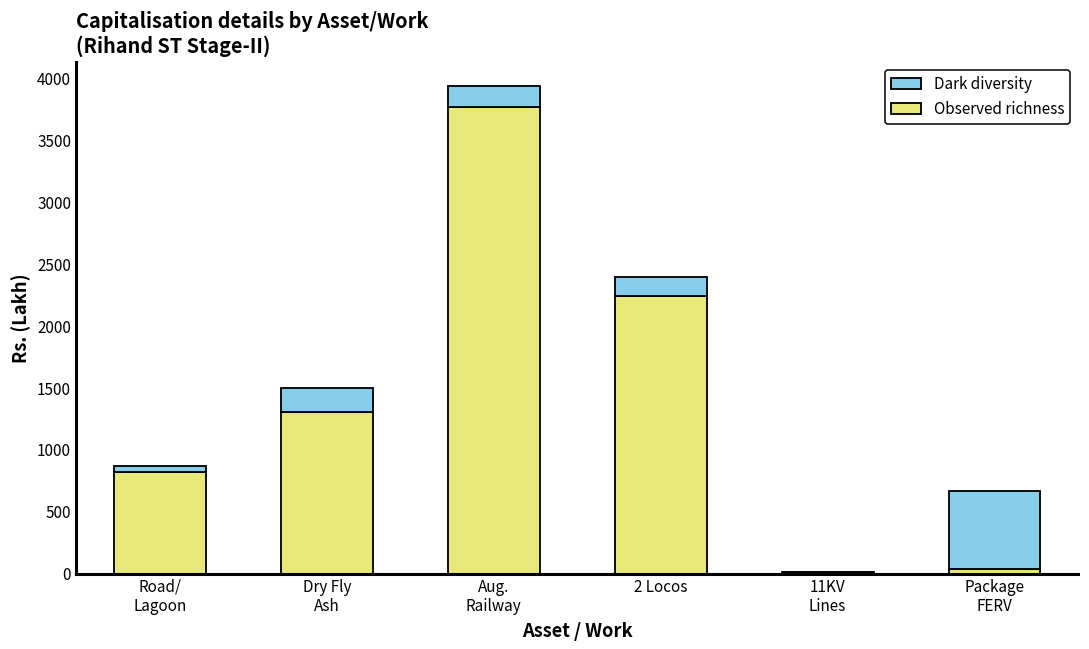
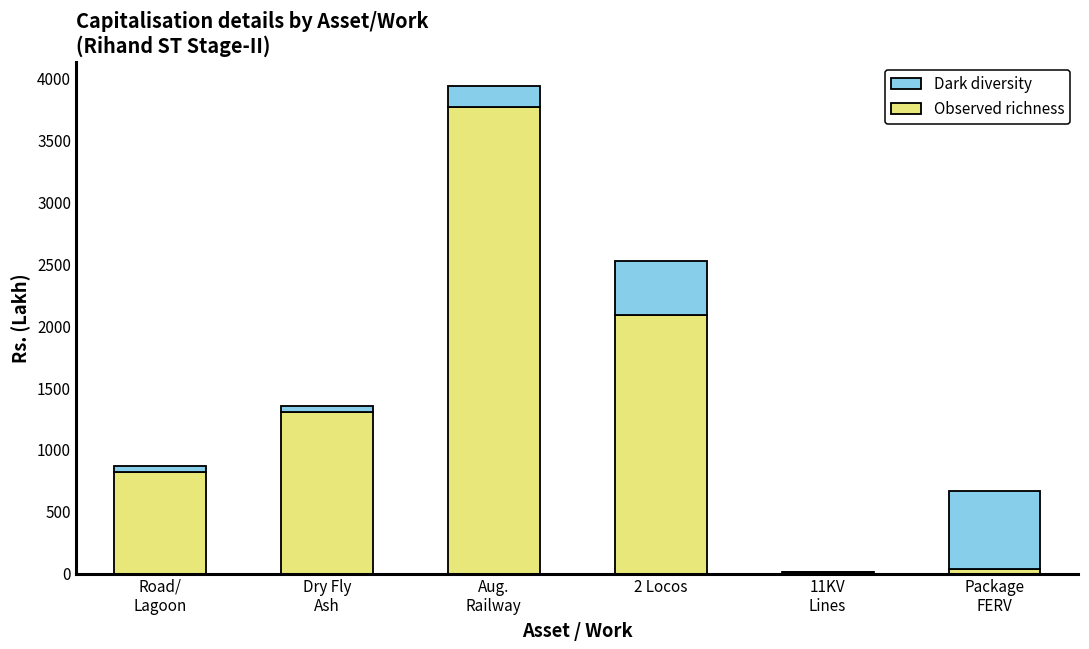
  {
    "Observed richness": {
      "Road/ Lagoon": 820,
      "Dry Fly Ash": 1300,
      "Aug. Railway": 3780,
-     "2 Locos": 2250,
+     "2 Locos": 2090,
      "Package FERV": 40
    },
    "Dark diversity": {
      "Road/ Lagoon": 50,
-     "Dry Fly Ash": 200,
+     "Dry Fly Ash": 50,
      "Aug. Railway": 160,
-     "2 Locos": 160,
+     "2 Locos": 440,
      "Package FERV": 630
    }
  }
